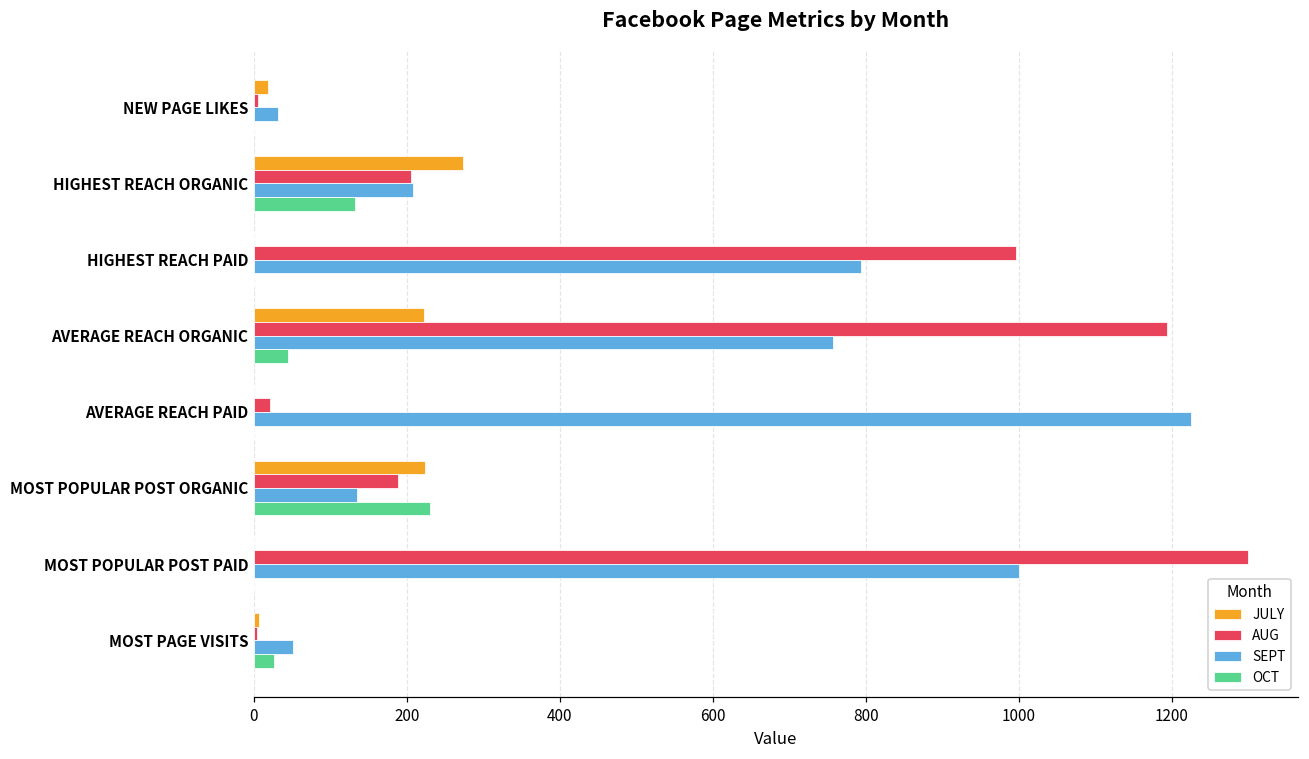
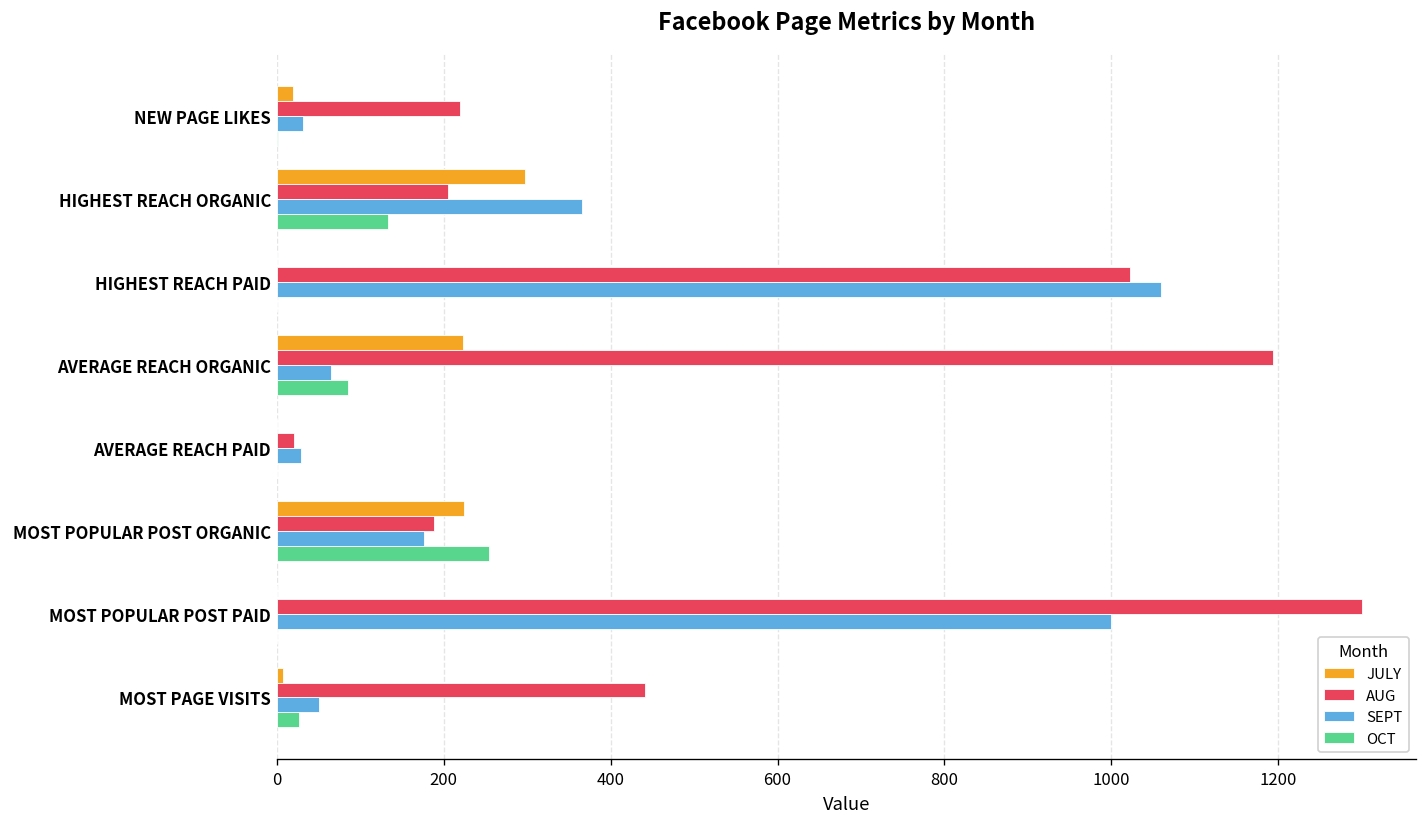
  {
    "JULY": {
      "NEW PAGE LIKES": 20,
-     "HIGHEST REACH ORGANIC": 270,
+     "HIGHEST REACH ORGANIC": 300,
      "HIGHEST REACH PAID": 0,
      "AVERAGE REACH ORGANIC": 220,
      "AVERAGE REACH PAID": 0,
      "MOST POPULAR POST ORGANIC": 220,
      "MOST POPULAR POST PAID": 0,
      "MOST PAGE VISITS": 10
    },
    "AUG": {
-     "NEW PAGE LIKES": 10,
+     "NEW PAGE LIKES": 220,
      "HIGHEST REACH ORGANIC": 210,
-     "HIGHEST REACH PAID": 1000,
+     "HIGHEST REACH PAID": 1020,
      "AVERAGE REACH ORGANIC": 1190,
      "AVERAGE REACH PAID": 20,
      "MOST POPULAR POST ORGANIC": 190,
      "MOST POPULAR POST PAID": 1300,
-     "MOST PAGE VISITS": 10
+     "MOST PAGE VISITS": 440
    },
    "SEPT": {
      "NEW PAGE LIKES": 30,
-     "HIGHEST REACH ORGANIC": 210,
-     "HIGHEST REACH PAID": 790,
-     "AVERAGE REACH ORGANIC": 760,
-     "AVERAGE REACH PAID": 1230,
-     "MOST POPULAR POST ORGANIC": 140,
+     "HIGHEST REACH ORGANIC": 370,
+     "HIGHEST REACH PAID": 1060,
+     "AVERAGE REACH ORGANIC": 70,
+     "AVERAGE REACH PAID": 30,
+     "MOST POPULAR POST ORGANIC": 180,
      "MOST POPULAR POST PAID": 1000,
      "MOST PAGE VISITS": 50
    },
    "OCT": {
      "HIGHEST REACH ORGANIC": 130,
      "HIGHEST REACH PAID": 0,
-     "AVERAGE REACH ORGANIC": 50,
+     "AVERAGE REACH ORGANIC": 90,
      "AVERAGE REACH PAID": 0,
-     "MOST POPULAR POST ORGANIC": 230,
+     "MOST POPULAR POST ORGANIC": 250,
      "MOST POPULAR POST PAID": 0,
      "MOST PAGE VISITS": 30
    }
  }
